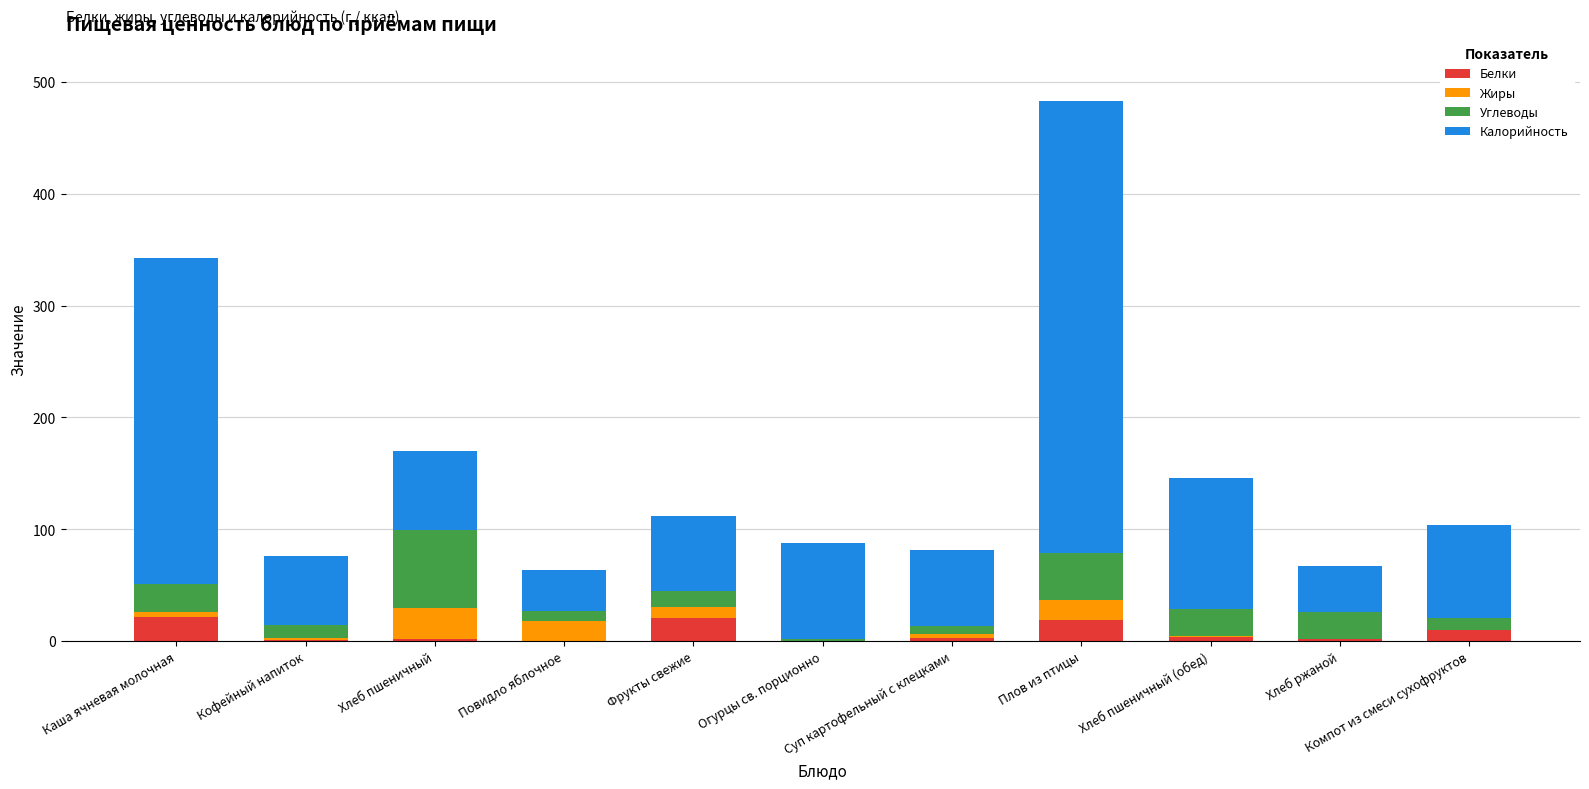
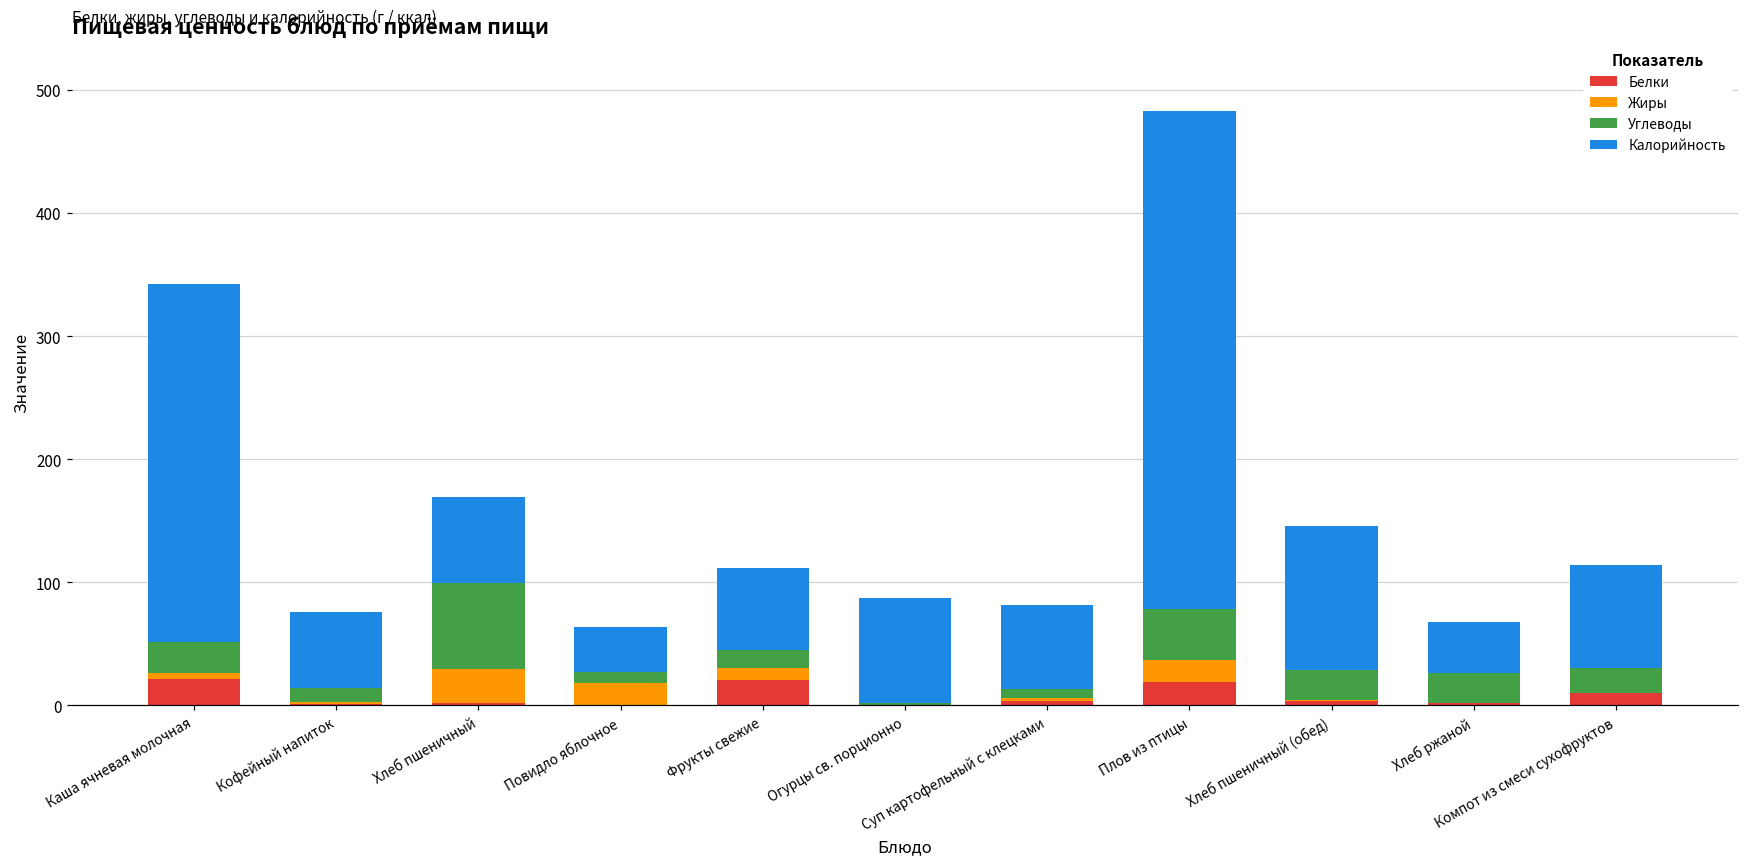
  {
    "Белки": {
      "Каша ячневая молочная": 21,
      "Хлеб пшеничный": 2,
      "Повидло яблочное": 0,
      "Фрукты свежие": 20,
      "Суп картофельный с клецками": 3,
      "Плов из птицы": 19,
      "Хлеб пшеничный (обед)": 4,
      "Компот из смеси сухофруктов": 10
    },
    "Жиры": {
      "Каша ячневая молочная": 5,
      "Хлеб пшеничный": 27,
      "Повидло яблочное": 18,
      "Фрукты свежие": 10,
      "Суп картофельный с клецками": 3,
      "Плов из птицы": 18
    },
    "Углеводы": {
      "Каша ячневая молочная": 25,
      "Кофейный напиток": 11,
      "Хлеб пшеничный": 70,
      "Повидло яблочное": 9,
      "Фрукты свежие": 15,
      "Суп картофельный с клецками": 8,
      "Плов из птицы": 42,
      "Хлеб пшеничный (обед)": 25,
      "Хлеб ржаной": 25,
-     "Компот из смеси сухофруктов": 10
+     "Компот из смеси сухофруктов": 20
    },
    "Калорийность": {
      "Каша ячневая молочная": 292,
      "Кофейный напиток": 62,
      "Хлеб пшеничный": 70,
      "Повидло яблочное": 37,
      "Фрукты свежие": 67,
      "Огурцы св. порционно": 86,
      "Суп картофельный с клецками": 68,
      "Плов из птицы": 405,
      "Хлеб пшеничный (обед)": 117,
      "Хлеб ржаной": 41,
      "Компот из смеси сухофруктов": 84
    }
  }
